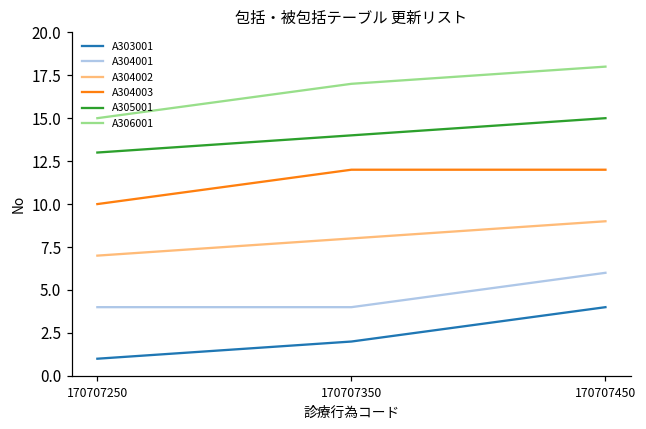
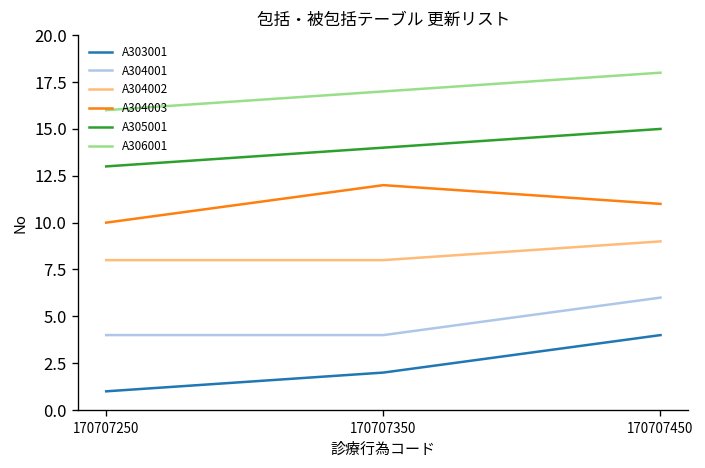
  {
    "A303001": {
      "170707250": 1,
      "170707350": 2,
      "170707450": 4
    },
    "A304001": {
      "170707250": 4,
      "170707350": 4,
      "170707450": 6
    },
    "A304002": {
-     "170707250": 7,
+     "170707250": 8,
      "170707350": 8,
      "170707450": 9
    },
    "A304003": {
      "170707250": 10,
      "170707350": 12,
-     "170707450": 12
+     "170707450": 11
    },
    "A305001": {
      "170707250": 13,
      "170707350": 14,
      "170707450": 15
    },
    "A306001": {
-     "170707250": 15,
+     "170707250": 16,
      "170707350": 17,
      "170707450": 18
    }
  }
